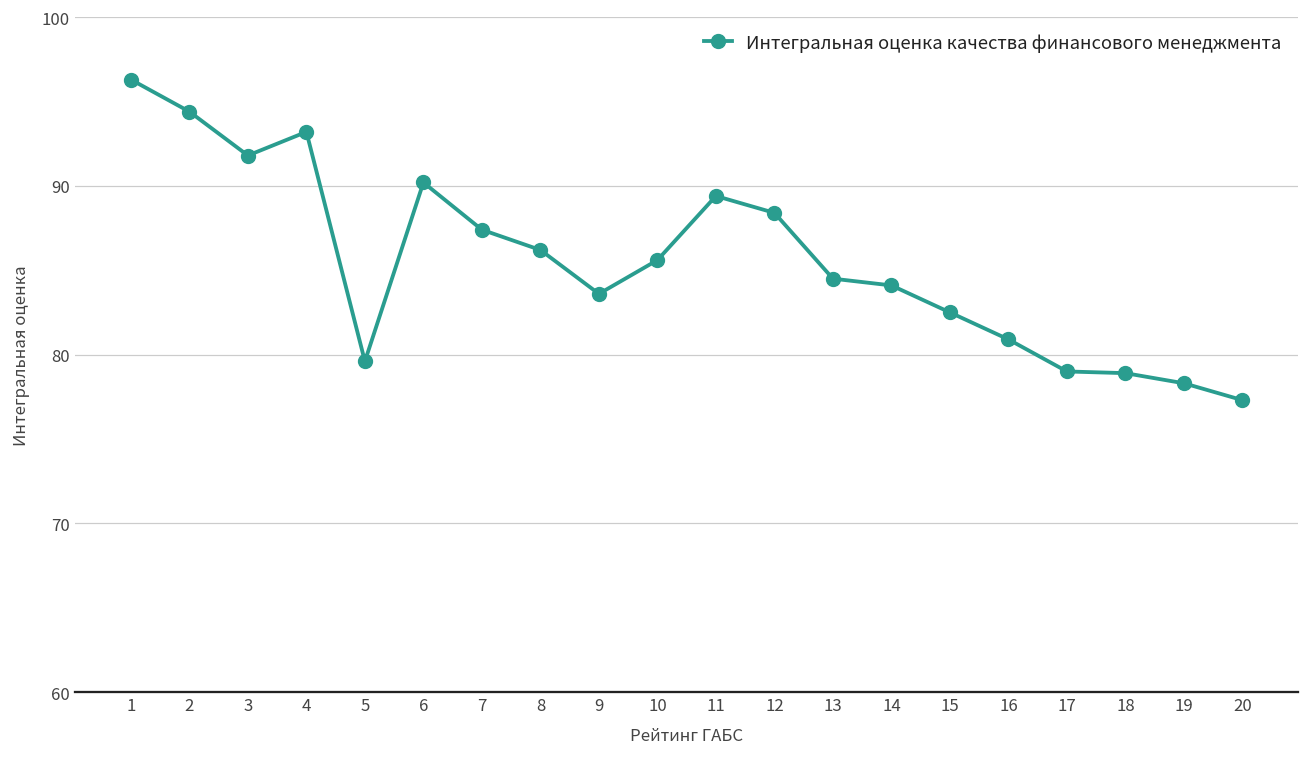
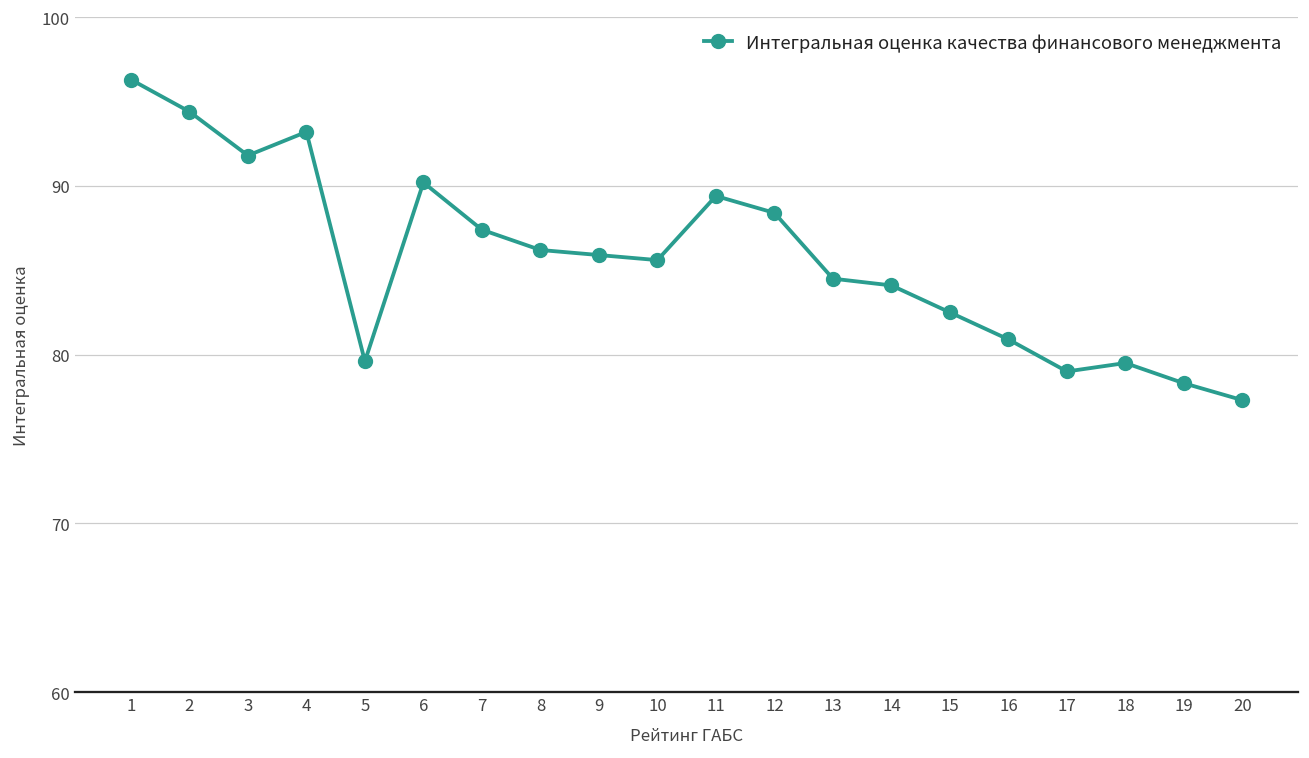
  {
    "1": 96.3,
    "2": 94.4,
    "3": 91.8,
    "4": 93.2,
    "5": 79.6,
    "6": 90.2,
    "7": 87.4,
    "8": 86.2,
-   "9": 83.6,
+   "9": 85.9,
    "10": 85.6,
    "11": 89.4,
    "12": 88.4,
    "13": 84.5,
    "14": 84.1,
    "15": 82.5,
    "16": 80.9,
    "17": 79.0,
-   "18": 78.9,
+   "18": 79.5,
    "19": 78.3,
    "20": 77.3
  }
